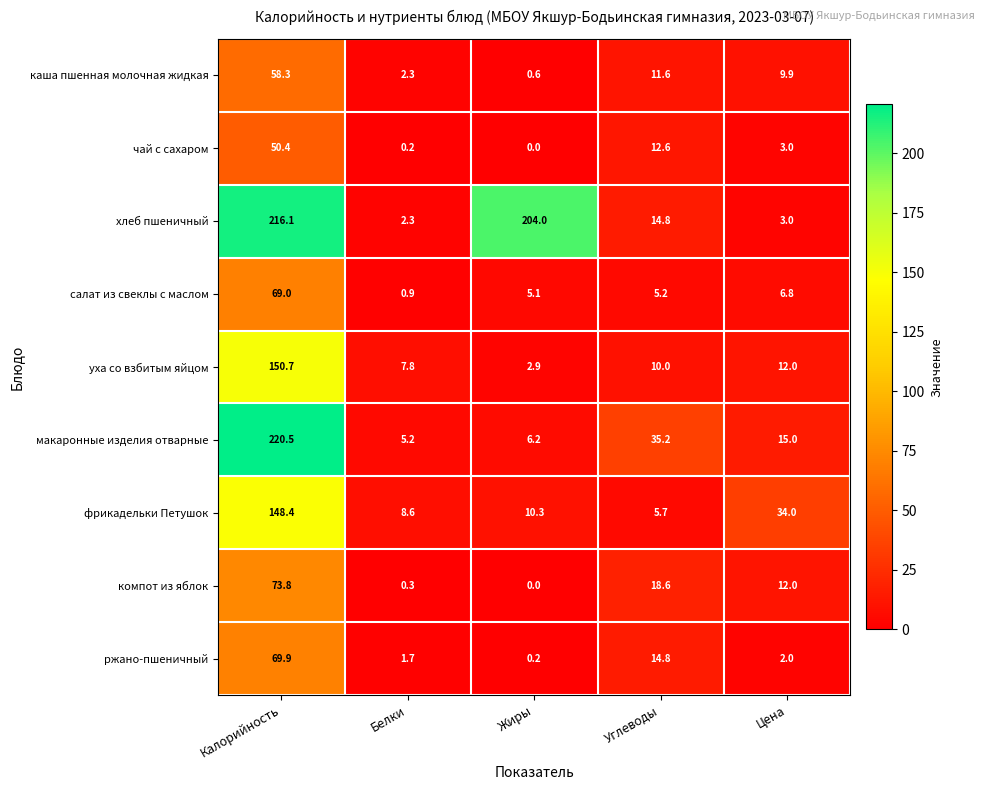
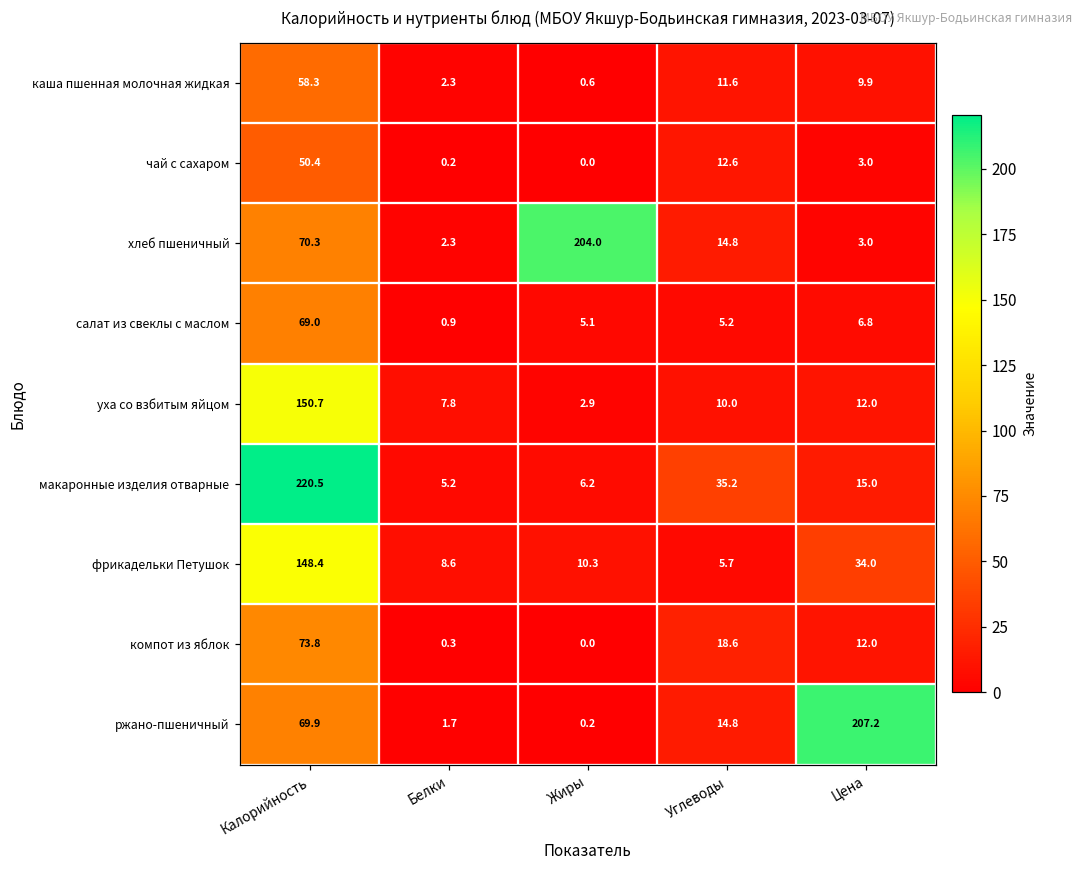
  {
    "каша пшенная молочная жидкая": {
      "Калорийность": 58.3,
      "Белки": 2.3,
      "Жиры": 0.6,
      "Углеводы": 11.6,
      "Цена": 9.9
    },
    "чай с сахаром": {
      "Калорийность": 50.4,
      "Белки": 0.2,
      "Жиры": 0.0,
      "Углеводы": 12.6,
      "Цена": 3.0
    },
    "хлеб пшеничный": {
-     "Калорийность": 216.1,
+     "Калорийность": 70.3,
      "Белки": 2.3,
      "Жиры": 204.0,
      "Углеводы": 14.8,
      "Цена": 3.0
    },
    "салат из свеклы с маслом": {
      "Калорийность": 69.0,
      "Белки": 0.9,
      "Жиры": 5.1,
      "Углеводы": 5.2,
      "Цена": 6.8
    },
    "уха со взбитым яйцом": {
      "Калорийность": 150.7,
      "Белки": 7.8,
      "Жиры": 2.9,
      "Углеводы": 10.0,
      "Цена": 12.0
    },
    "макаронные изделия отварные": {
      "Калорийность": 220.5,
      "Белки": 5.2,
      "Жиры": 6.2,
      "Углеводы": 35.2,
      "Цена": 15.0
    },
    "фрикадельки Петушок": {
      "Калорийность": 148.4,
      "Белки": 8.6,
      "Жиры": 10.3,
      "Углеводы": 5.7,
      "Цена": 34.0
    },
    "компот из яблок": {
      "Калорийность": 73.8,
      "Белки": 0.3,
      "Жиры": 0.0,
      "Углеводы": 18.6,
      "Цена": 12.0
    },
    "ржано-пшеничный": {
      "Калорийность": 69.9,
      "Белки": 1.7,
      "Жиры": 0.2,
      "Углеводы": 14.8,
-     "Цена": 2.0
+     "Цена": 207.2
    }
  }
